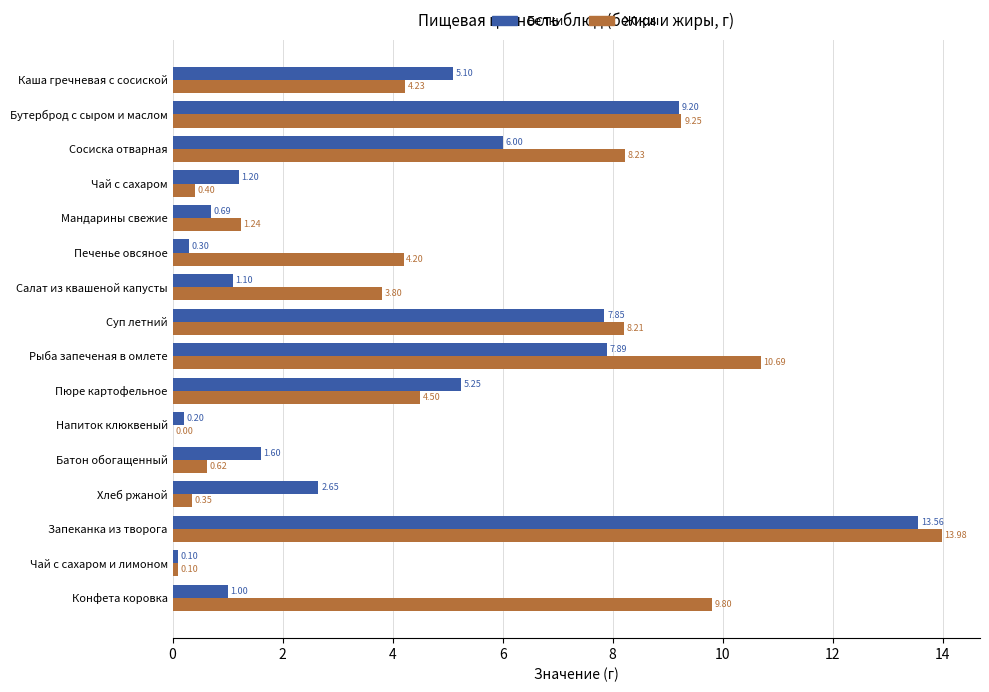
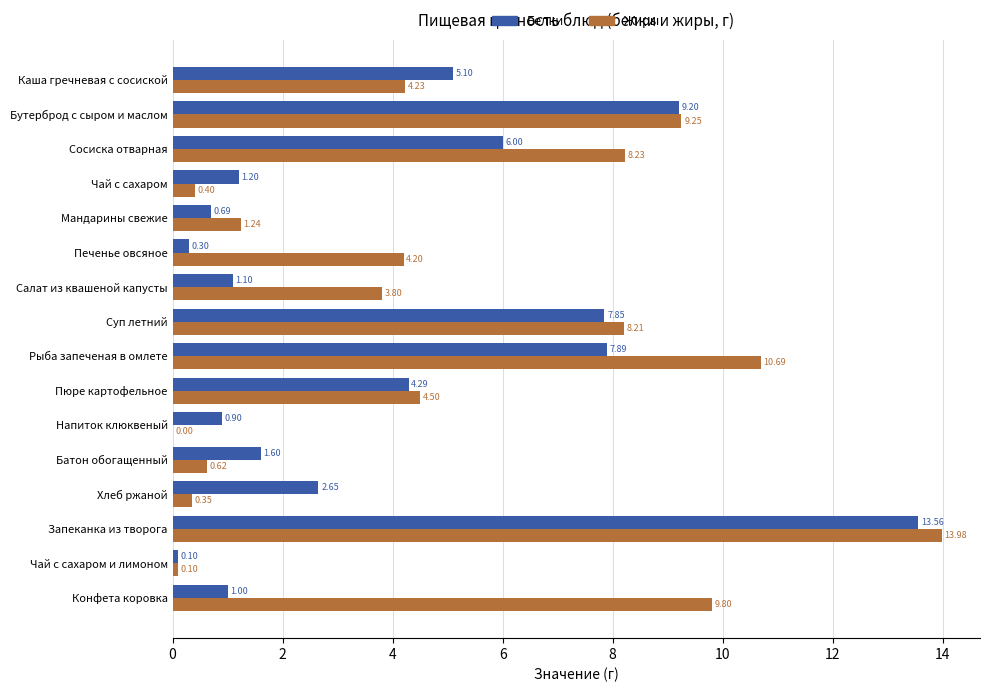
  {
    "Белки": {
      "Каша гречневая с сосиской": 5.10,
      "Бутерброд с сыром и маслом": 9.20,
      "Сосиска отварная": 6.00,
      "Чай с сахаром": 1.20,
      "Мандарины свежие": 0.69,
      "Печенье овсяное": 0.30,
      "Салат из квашеной капусты": 1.10,
      "Суп летний": 7.85,
      "Рыба запеченая в омлете": 7.89,
-     "Пюре картофельное": 5.25,
-     "Напиток клюквеный": 0.20,
+     "Пюре картофельное": 4.29,
+     "Напиток клюквеный": 0.90,
      "Батон обогащенный": 1.60,
      "Хлеб ржаной": 2.65,
      "Запеканка из творога": 13.56,
      "Чай с сахаром и лимоном": 0.10,
      "Конфета коровка": 1.00
    },
    "Жиры": {
      "Каша гречневая с сосиской": 4.23,
      "Бутерброд с сыром и маслом": 9.25,
      "Сосиска отварная": 8.23,
      "Чай с сахаром": 0.40,
      "Мандарины свежие": 1.24,
      "Печенье овсяное": 4.20,
      "Салат из квашеной капусты": 3.80,
      "Суп летний": 8.21,
      "Рыба запеченая в омлете": 10.69,
      "Пюре картофельное": 4.50,
      "Напиток клюквеный": 0.00,
      "Батон обогащенный": 0.62,
      "Хлеб ржаной": 0.35,
      "Запеканка из творога": 13.98,
      "Чай с сахаром и лимоном": 0.10,
      "Конфета коровка": 9.80
    }
  }
